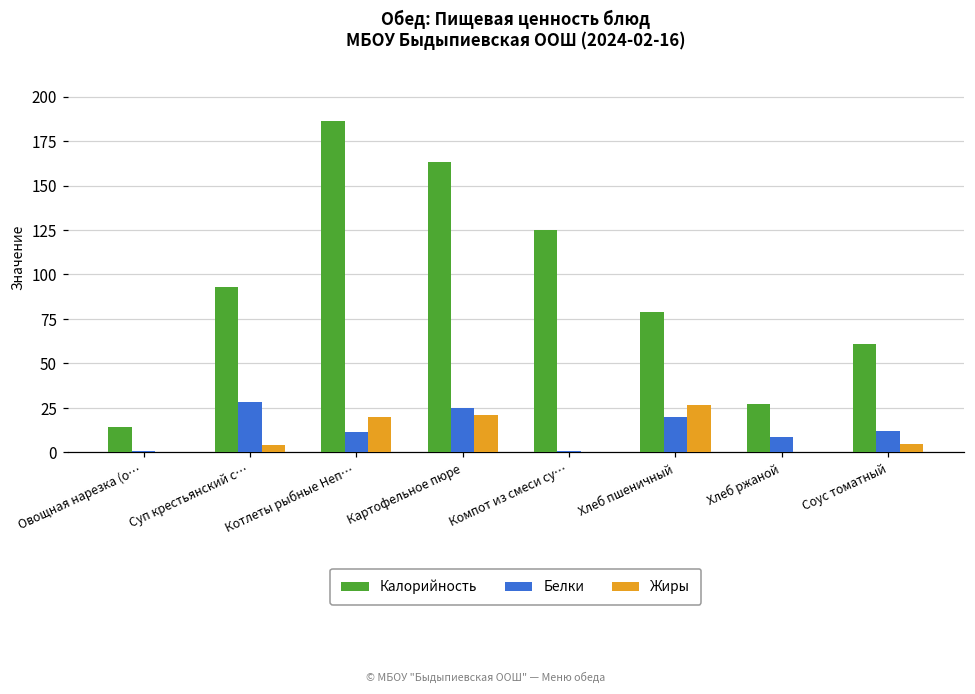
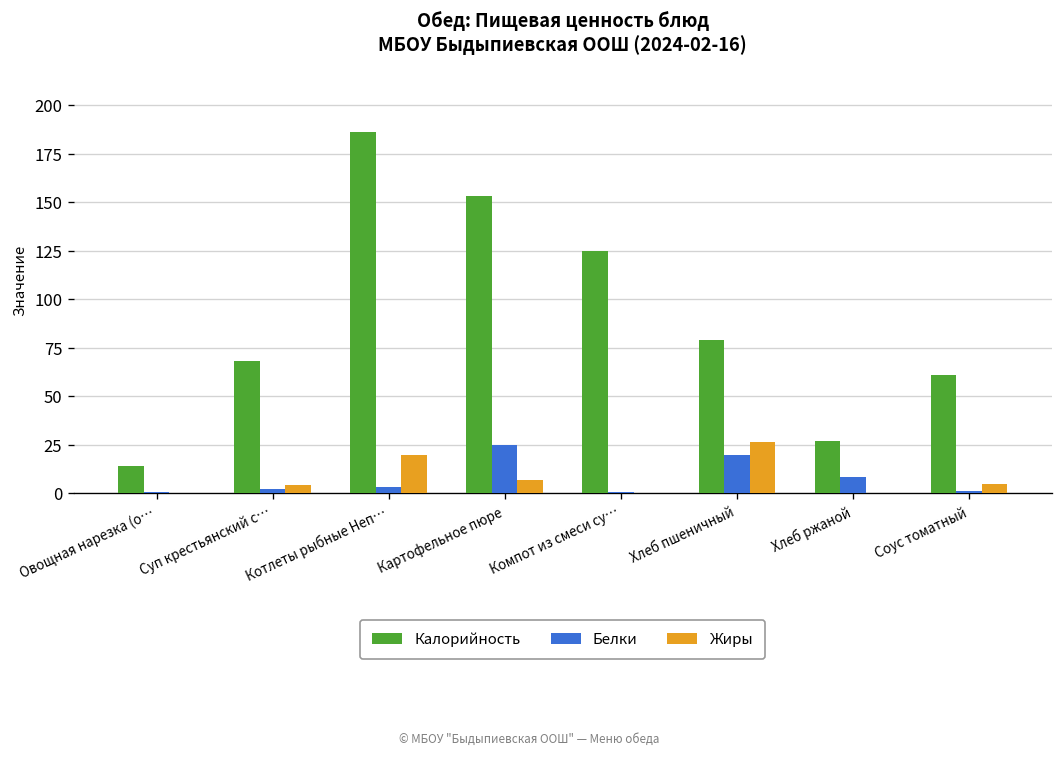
  {
    "Калорийность": {
      "Овощная нарезка (о…": 14,
-     "Суп крестьянский с…": 93,
+     "Суп крестьянский с…": 68,
      "Котлеты рыбные Неп…": 186,
-     "Картофельное пюре": 164,
+     "Картофельное пюре": 154,
      "Компот из смеси су…": 125,
      "Хлеб пшеничный": 79,
      "Хлеб ржаной": 27,
      "Соус томатный": 61
    },
    "Белки": {
-     "Суп крестьянский с…": 29,
-     "Котлеты рыбные Неп…": 12,
+     "Суп крестьянский с…": 2,
+     "Котлеты рыбные Неп…": 3,
      "Картофельное пюре": 25,
      "Хлеб пшеничный": 20,
      "Хлеб ржаной": 9,
-     "Соус томатный": 12
+     "Соус томатный": 1
    },
    "Жиры": {
      "Суп крестьянский с…": 4,
      "Котлеты рыбные Неп…": 20,
-     "Картофельное пюре": 21,
+     "Картофельное пюре": 7,
      "Хлеб пшеничный": 27,
      "Хлеб ржаной": 0,
      "Соус томатный": 5
    }
  }
